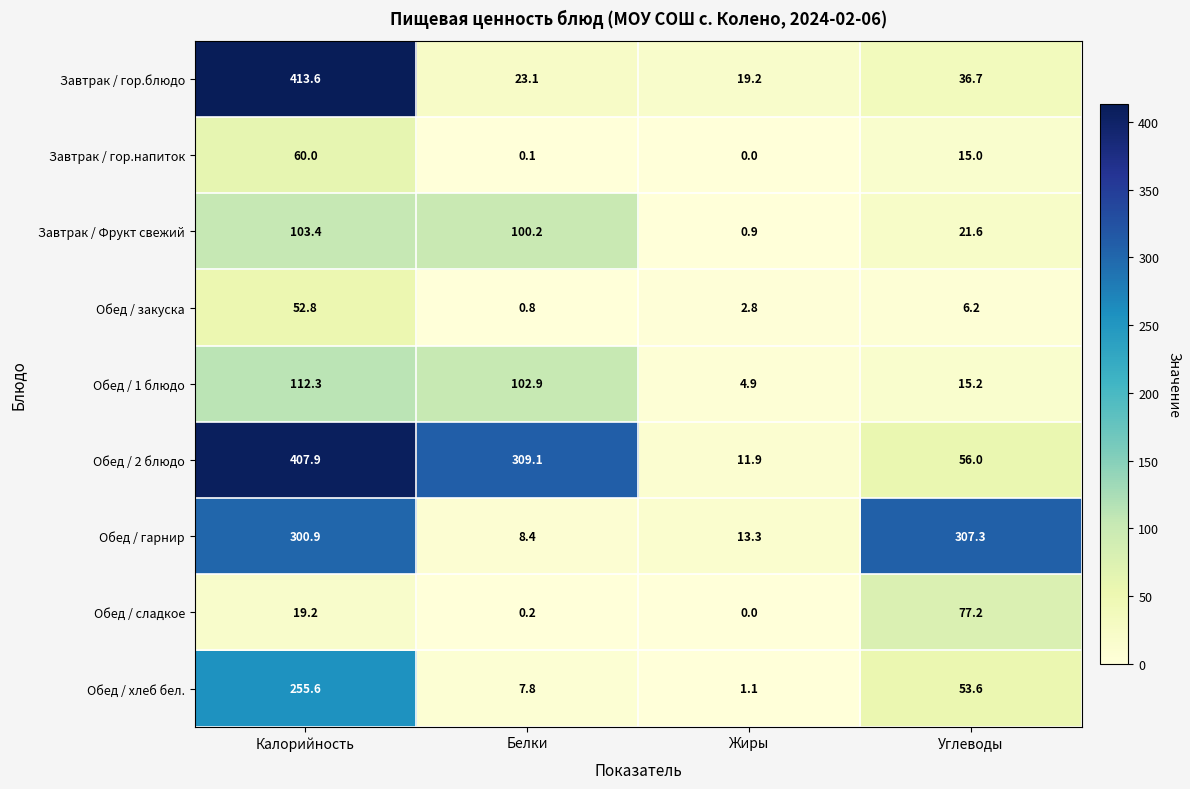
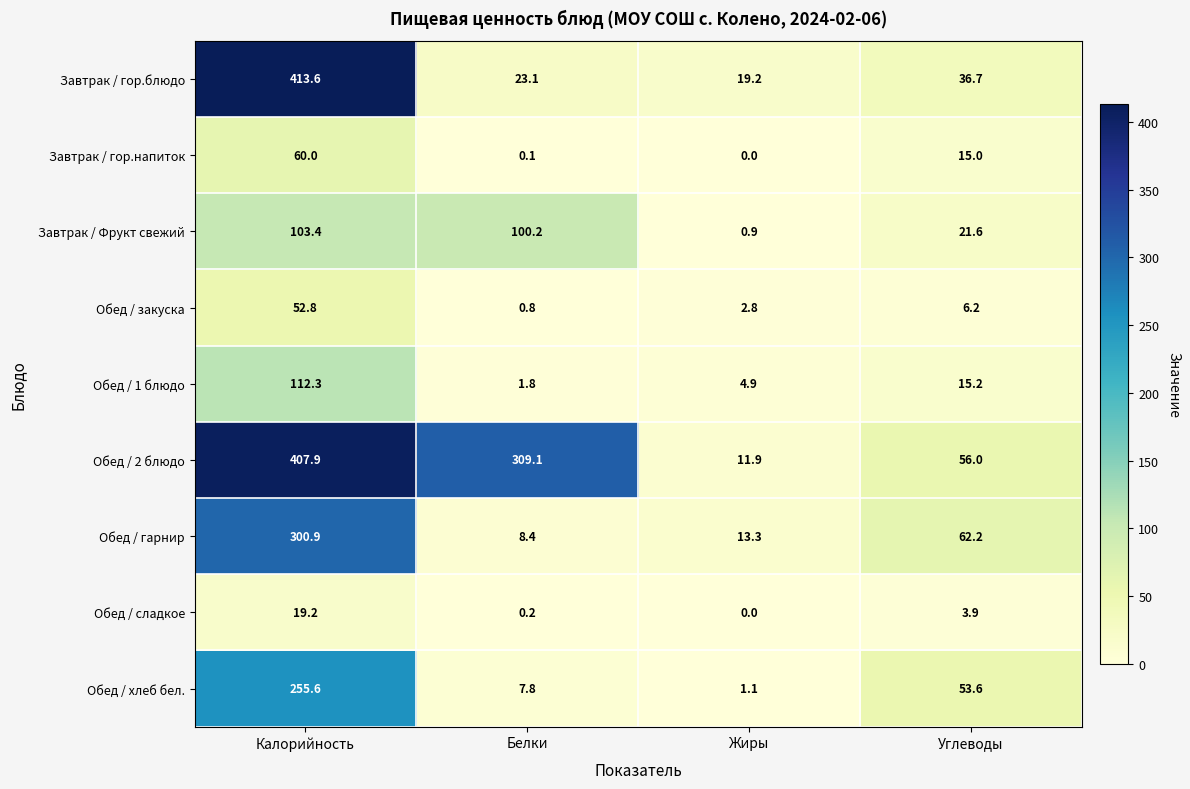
  {
    "Завтрак / гор.блюдо": {
      "Калорийность": 413.6,
      "Белки": 23.1,
      "Жиры": 19.2,
      "Углеводы": 36.7
    },
    "Завтрак / гор.напиток": {
      "Калорийность": 60.0,
      "Белки": 0.1,
      "Жиры": 0.0,
      "Углеводы": 15.0
    },
    "Завтрак / Фрукт свежий": {
      "Калорийность": 103.4,
      "Белки": 100.2,
      "Жиры": 0.9,
      "Углеводы": 21.6
    },
    "Обед / закуска": {
      "Калорийность": 52.8,
      "Белки": 0.8,
      "Жиры": 2.8,
      "Углеводы": 6.2
    },
    "Обед / 1 блюдо": {
      "Калорийность": 112.3,
-     "Белки": 102.9,
+     "Белки": 1.8,
      "Жиры": 4.9,
      "Углеводы": 15.2
    },
    "Обед / 2 блюдо": {
      "Калорийность": 407.9,
      "Белки": 309.1,
      "Жиры": 11.9,
      "Углеводы": 56.0
    },
    "Обед / гарнир": {
      "Калорийность": 300.9,
      "Белки": 8.4,
      "Жиры": 13.3,
-     "Углеводы": 307.3
+     "Углеводы": 62.2
    },
    "Обед / сладкое": {
      "Калорийность": 19.2,
      "Белки": 0.2,
      "Жиры": 0.0,
-     "Углеводы": 77.2
+     "Углеводы": 3.9
    },
    "Обед / хлеб бел.": {
      "Калорийность": 255.6,
      "Белки": 7.8,
      "Жиры": 1.1,
      "Углеводы": 53.6
    }
  }
